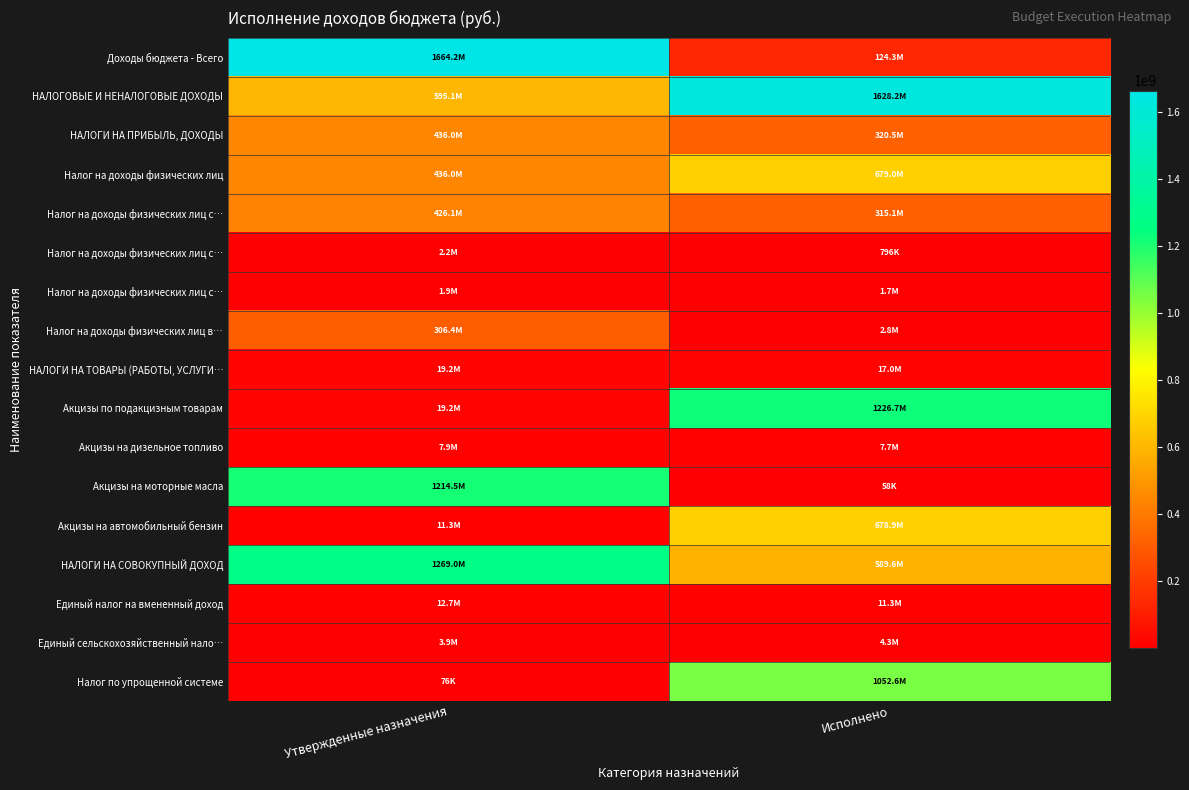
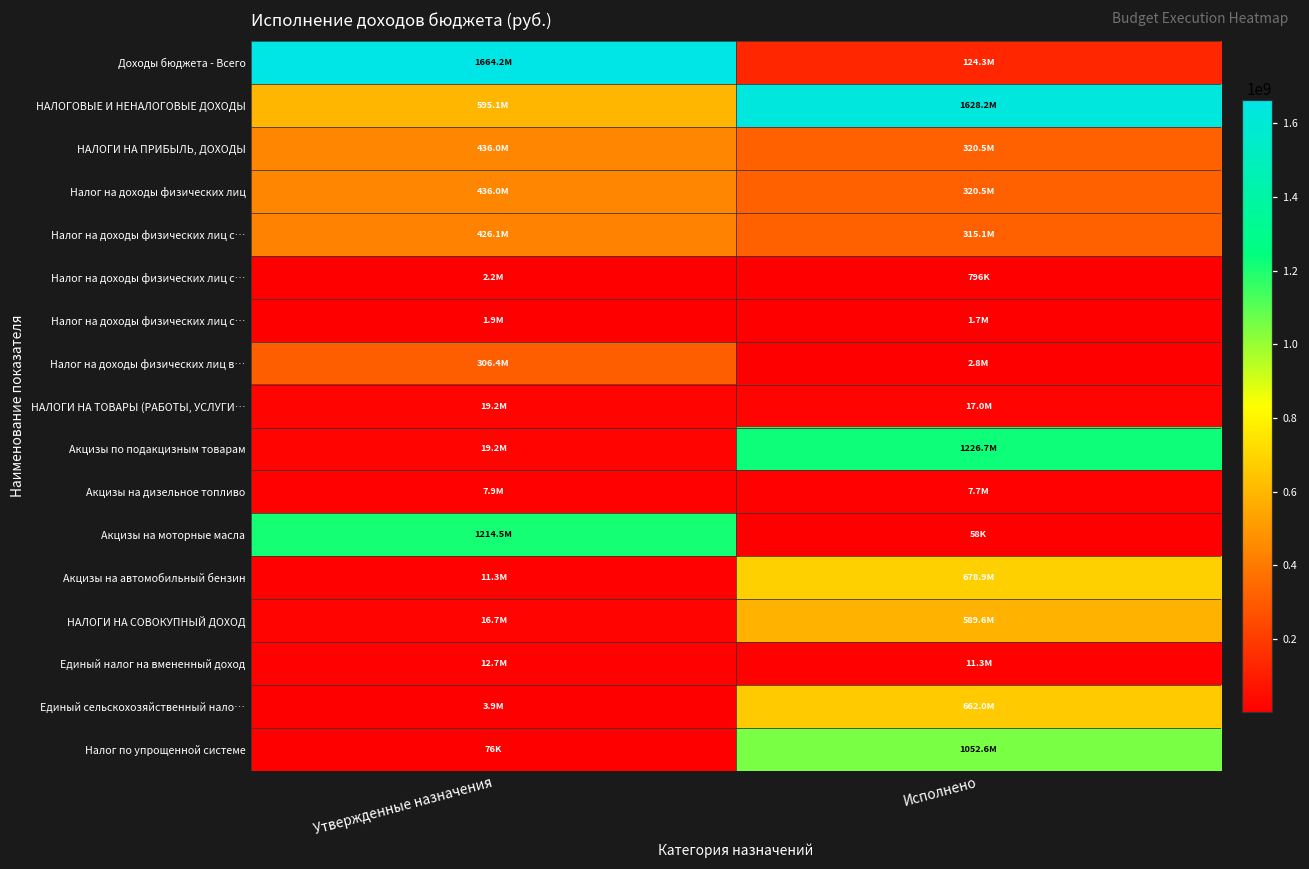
  {
    "Доходы бюджета - Всего": {
      "Утвержденные назначения": "1664.2M",
      "Исполнено": "124.3M"
    },
    "НАЛОГОВЫЕ И НЕНАЛОГОВЫЕ ДОХОДЫ": {
      "Утвержденные назначения": "595.1M",
      "Исполнено": "1628.2M"
    },
    "НАЛОГИ НА ПРИБЫЛЬ, ДОХОДЫ": {
      "Утвержденные назначения": "436.0M",
      "Исполнено": "320.5M"
    },
    "Налог на доходы физических лиц": {
      "Утвержденные назначения": "436.0M",
-     "Исполнено": "679.0M"
+     "Исполнено": "320.5M"
    },
    "Налог на доходы физических лиц в…": {
      "Утвержденные назначения": "306.4M",
      "Исполнено": "2.8M"
    },
    "НАЛОГИ НА ТОВАРЫ (РАБОТЫ, УСЛУГИ…": {
      "Утвержденные назначения": "19.2M",
      "Исполнено": "17.0M"
    },
    "Акцизы по подакцизным товарам": {
      "Утвержденные назначения": "19.2M",
      "Исполнено": "1226.7M"
    },
    "Акцизы на дизельное топливо": {
      "Утвержденные назначения": "7.9M",
      "Исполнено": "7.7M"
    },
    "Акцизы на моторные масла": {
      "Утвержденные назначения": "1214.5M",
      "Исполнено": "58K"
    },
    "Акцизы на автомобильный бензин": {
      "Утвержденные назначения": "11.3M",
      "Исполнено": "678.9M"
    },
    "НАЛОГИ НА СОВОКУПНЫЙ ДОХОД": {
-     "Утвержденные назначения": "1269.0M",
+     "Утвержденные назначения": "16.7M",
      "Исполнено": "589.6M"
    },
    "Единый налог на вмененный доход": {
      "Утвержденные назначения": "12.7M",
      "Исполнено": "11.3M"
    },
    "Единый сельскохозяйственный нало…": {
      "Утвержденные назначения": "3.9M",
-     "Исполнено": "4.3M"
+     "Исполнено": "662.0M"
    },
    "Налог по упрощенной системе": {
      "Утвержденные назначения": "76K",
      "Исполнено": "1052.6M"
    }
  }
